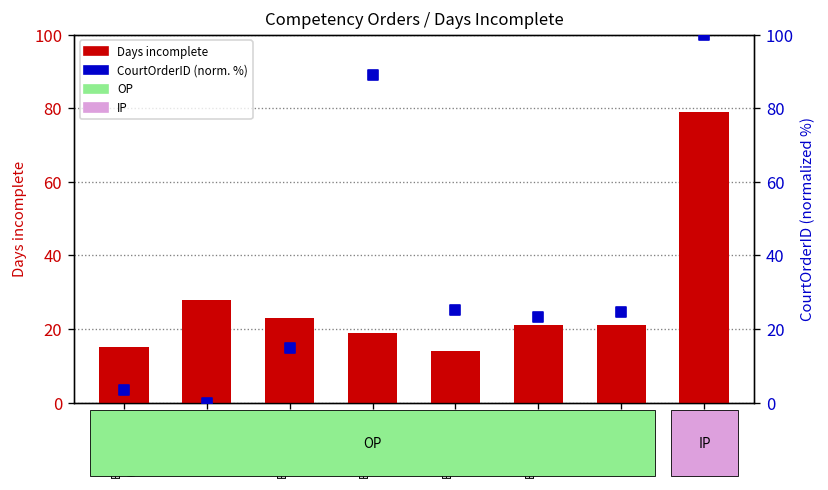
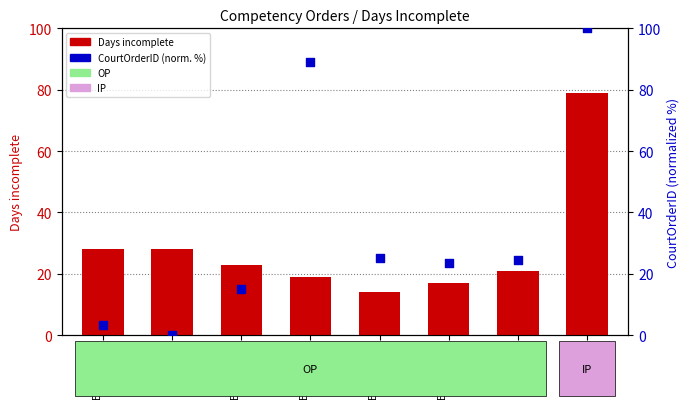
  {
    "Days incomplete": {
-     "Eval.Op.Ret (Thurston)": 15,
+     "Eval.Op.Ret (Thurston)": 28,
      "Eval.Op.Ret (King)": 23,
      "Eval.Op.Ret (Spokane)": 19,
      "Eval.Op.Ret (Skagit-1)": 14,
-     "Eval.Op.Ret (Skagit-2)": 21,
+     "Eval.Op.Ret (Skagit-2)": 17,
      "ADMITTED (Grant)": 79
    }
  }
